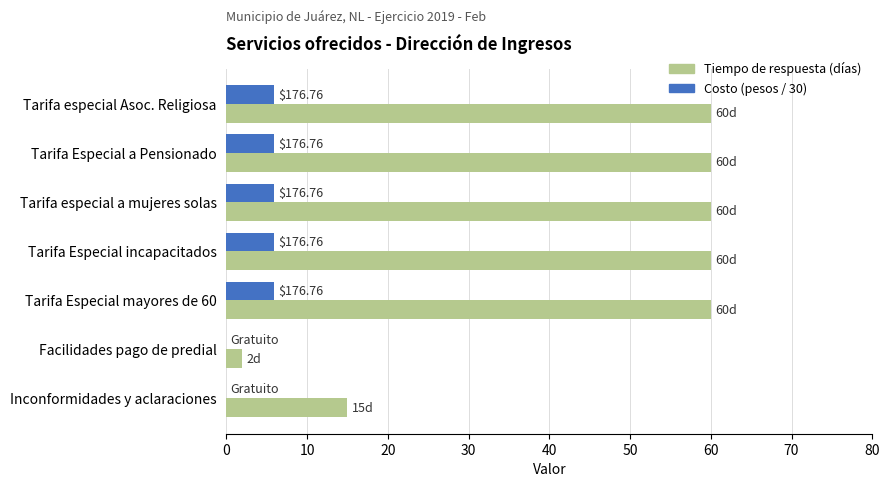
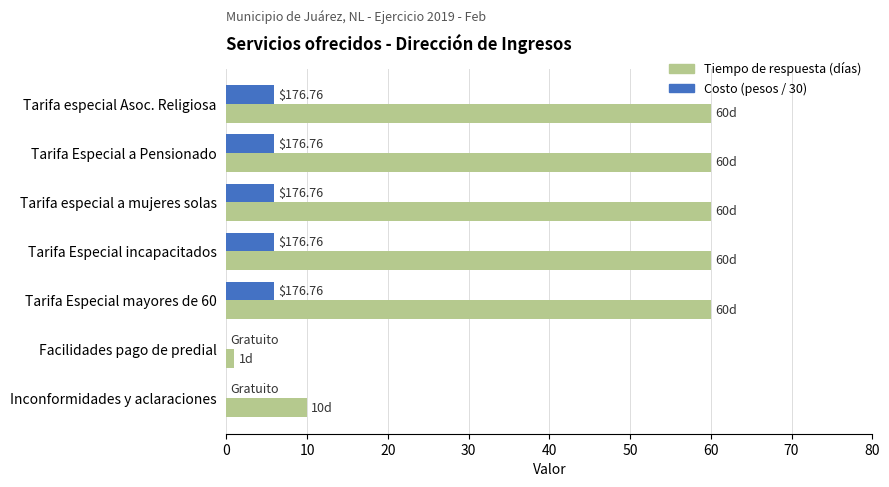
  {
    "Tiempo de respuesta (días)": {
      "Tarifa especial Asoc. Religiosa": "60d",
      "Tarifa Especial a Pensionado": "60d",
      "Tarifa especial a mujeres solas": "60d",
      "Tarifa Especial incapacitados": "60d",
      "Tarifa Especial mayores de 60": "60d",
-     "Facilidades pago de predial": "2d",
-     "Inconformidades y aclaraciones": "15d"
+     "Facilidades pago de predial": "1d",
+     "Inconformidades y aclaraciones": "10d"
    },
    "Costo (pesos / 30)": {
      "Facilidades pago de predial": "0",
      "Inconformidades y aclaraciones": "0"
    }
  }
